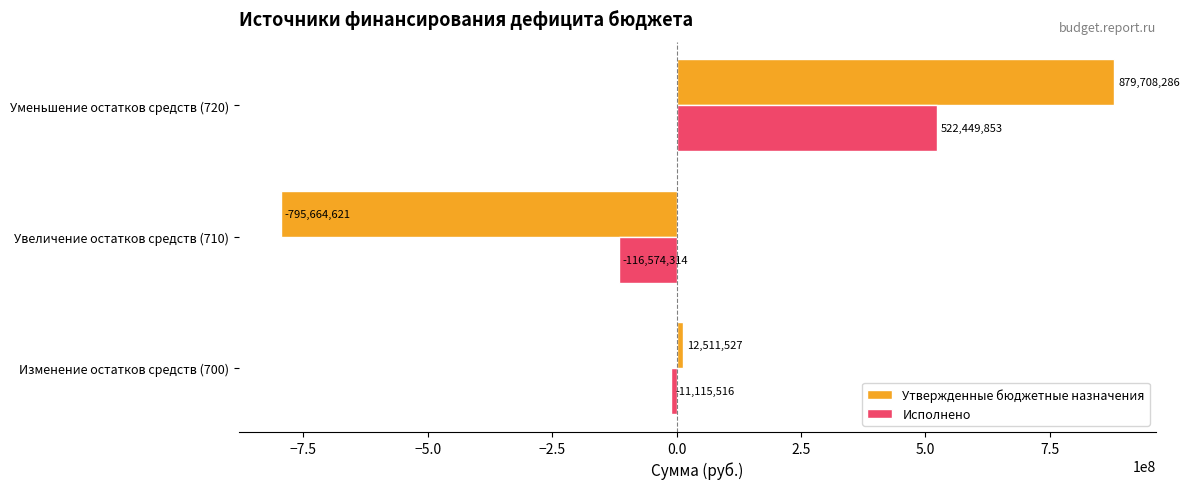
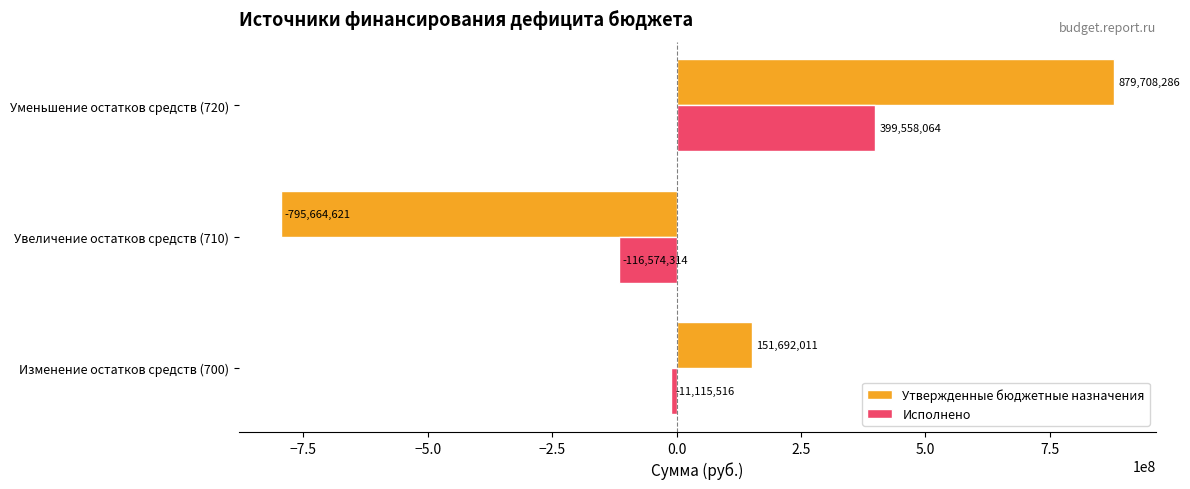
  {
    "Утвержденные бюджетные назначения": {
      "Уменьшение остатков средств (720)": "879,708,286",
      "Увеличение остатков средств (710)": "-795,664,621",
-     "Изменение остатков средств (700)": "12,511,527"
+     "Изменение остатков средств (700)": "151,692,011"
    },
    "Исполнено": {
-     "Уменьшение остатков средств (720)": "522,449,853",
+     "Уменьшение остатков средств (720)": "399,558,064",
      "Увеличение остатков средств (710)": "-116,574,314",
      "Изменение остатков средств (700)": "-11,115,516"
    }
  }
